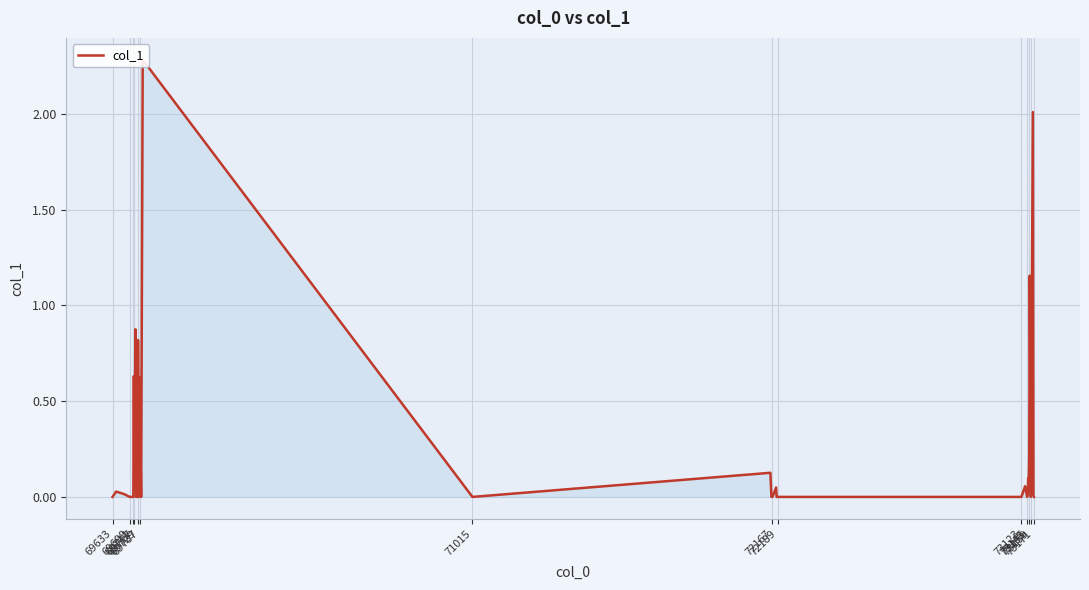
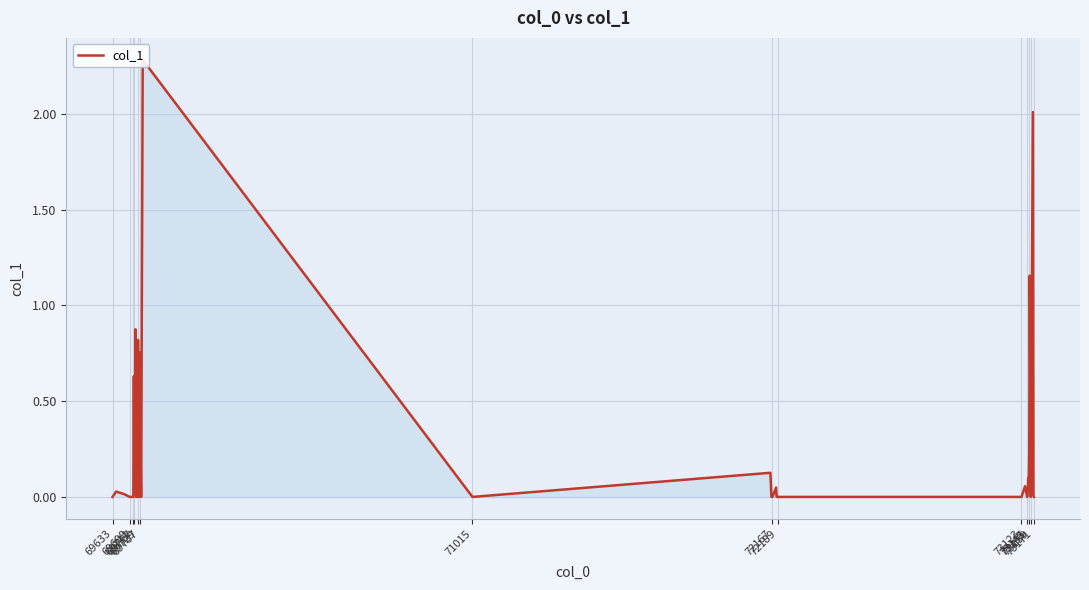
  {
    "69633": 0.00,
    "69699": 0.00,
    "69711": 0.00,
    "69717": 0.05,
    "69729": 0.00,
-   "69737": 0.62,
+   "69737": 0.75,
    "71015": 0.00,
    "72167": 0.00,
    "72189": 0.00,
    "73123": 0.00,
    "73145": 0.00,
    "73151": 0.06,
    "73159": 0.00,
    "73171": 0.00
  }
